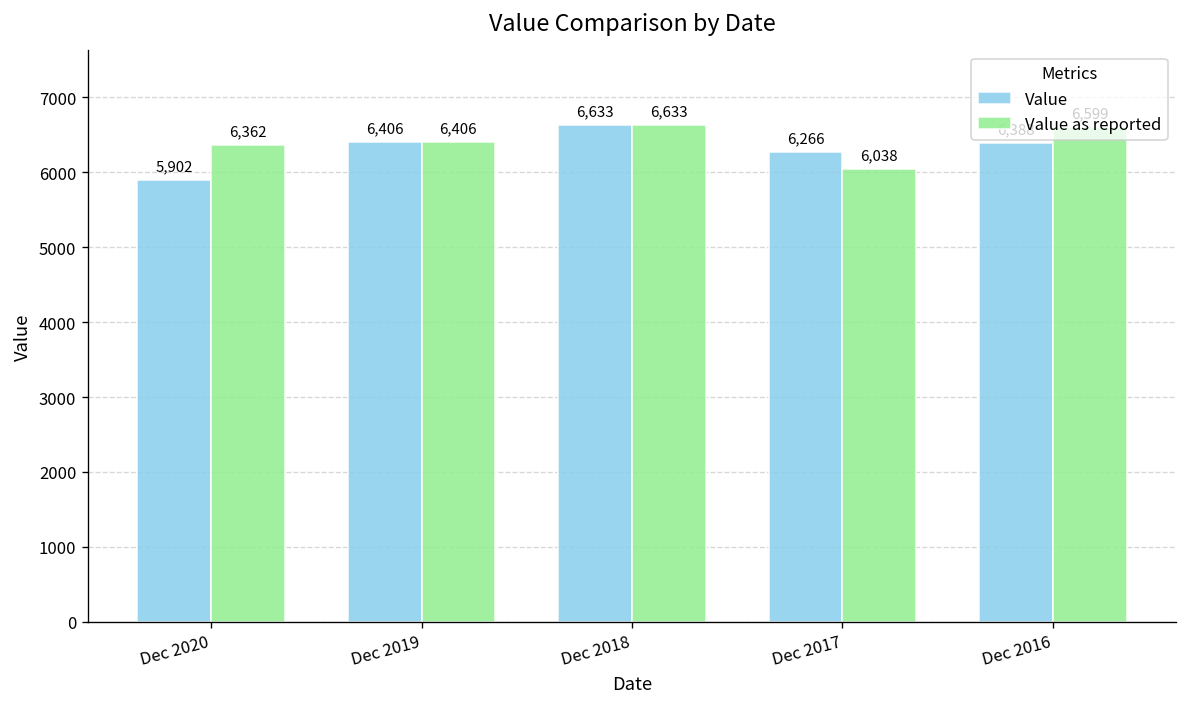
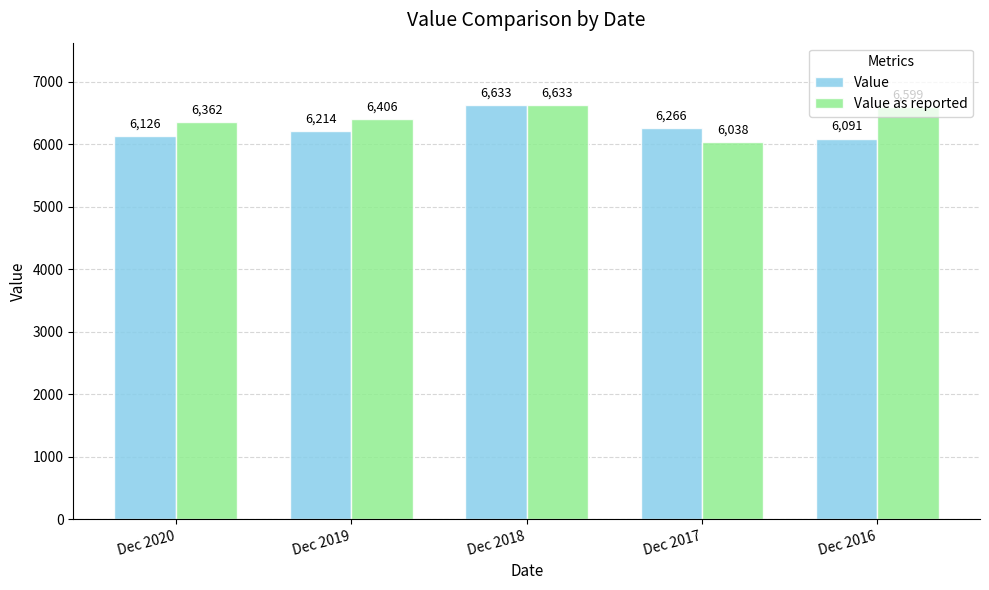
  {
    "Value": {
-     "Dec 2020": "5,902",
-     "Dec 2019": "6,406",
+     "Dec 2020": "6,126",
+     "Dec 2019": "6,214",
      "Dec 2018": "6,633",
      "Dec 2017": "6,266",
-     "Dec 2016": "6400"
+     "Dec 2016": "6100"
    },
    "Value as reported": {
      "Dec 2020": "6,362",
      "Dec 2019": "6,406",
      "Dec 2018": "6,633",
      "Dec 2017": "6,038"
    }
  }
